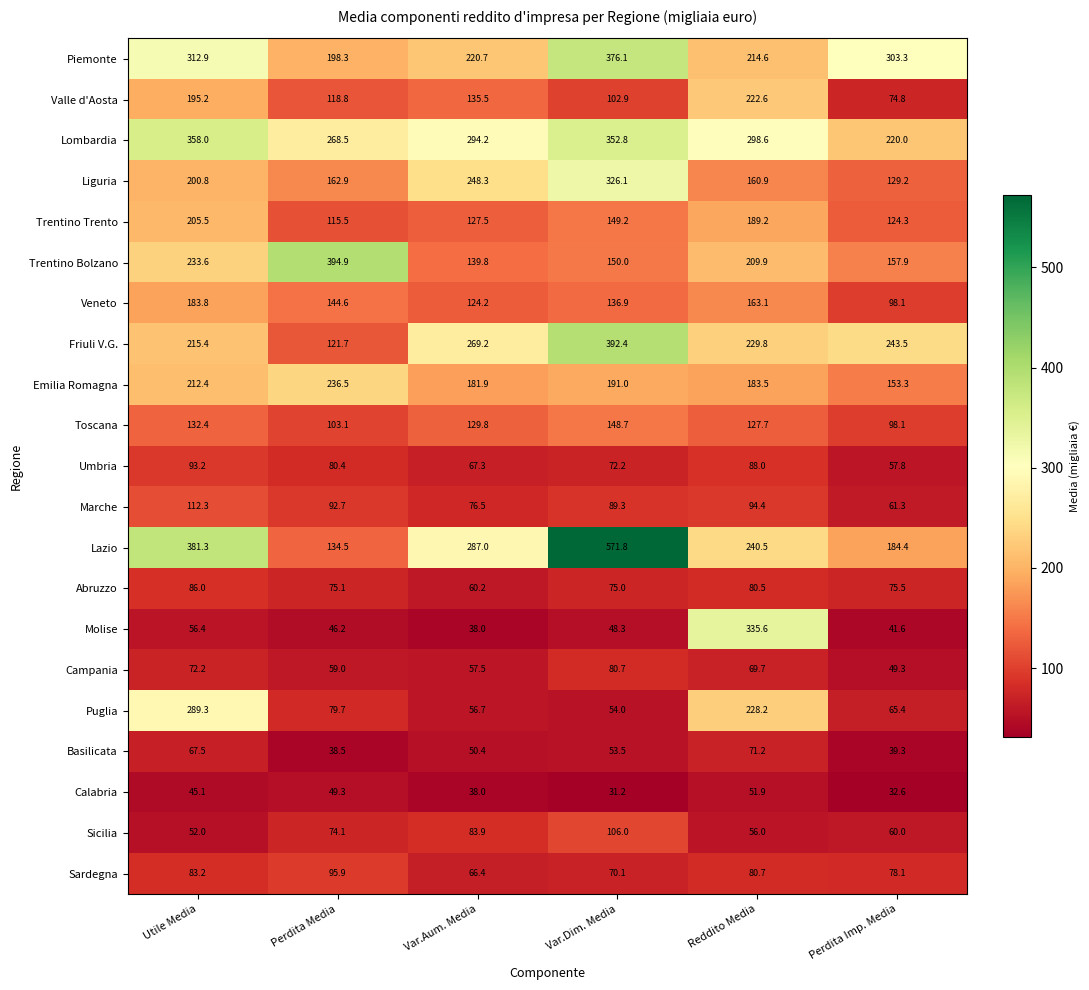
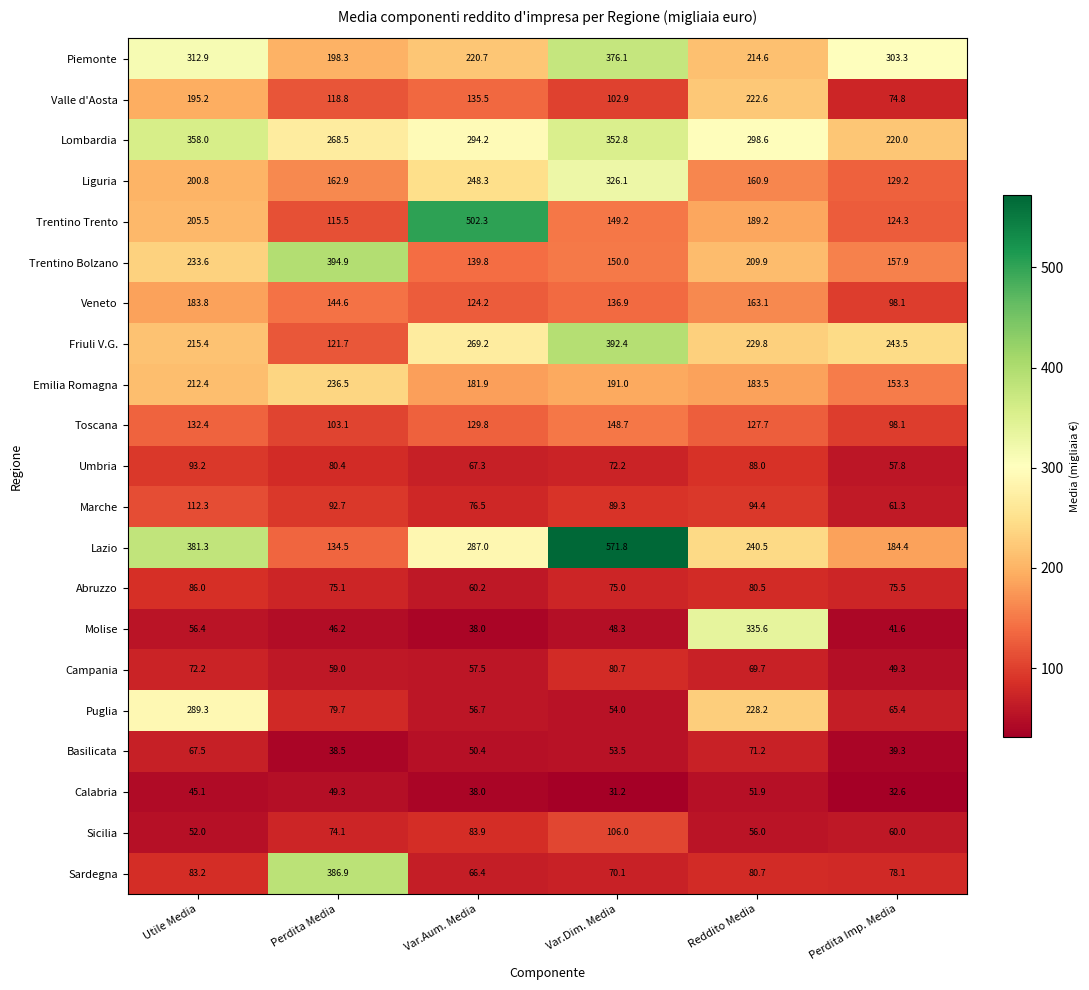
  {
    "Piemonte": {
      "Utile Media": 312.9,
      "Perdita Media": 198.3,
      "Var.Aum. Media": 220.7,
      "Var.Dim. Media": 376.1,
      "Reddito Media": 214.6,
      "Perdita Imp. Media": 303.3
    },
    "Valle d'Aosta": {
      "Utile Media": 195.2,
      "Perdita Media": 118.8,
      "Var.Aum. Media": 135.5,
      "Var.Dim. Media": 102.9,
      "Reddito Media": 222.6,
      "Perdita Imp. Media": 74.8
    },
    "Lombardia": {
      "Utile Media": 358.0,
      "Perdita Media": 268.5,
      "Var.Aum. Media": 294.2,
      "Var.Dim. Media": 352.8,
      "Reddito Media": 298.6,
      "Perdita Imp. Media": 220.0
    },
    "Liguria": {
      "Utile Media": 200.8,
      "Perdita Media": 162.9,
      "Var.Aum. Media": 248.3,
      "Var.Dim. Media": 326.1,
      "Reddito Media": 160.9,
      "Perdita Imp. Media": 129.2
    },
    "Trentino Trento": {
      "Utile Media": 205.5,
      "Perdita Media": 115.5,
-     "Var.Aum. Media": 127.5,
+     "Var.Aum. Media": 502.3,
      "Var.Dim. Media": 149.2,
      "Reddito Media": 189.2,
      "Perdita Imp. Media": 124.3
    },
    "Trentino Bolzano": {
      "Utile Media": 233.6,
      "Perdita Media": 394.9,
      "Var.Aum. Media": 139.8,
      "Var.Dim. Media": 150.0,
      "Reddito Media": 209.9,
      "Perdita Imp. Media": 157.9
    },
    "Veneto": {
      "Utile Media": 183.8,
      "Perdita Media": 144.6,
      "Var.Aum. Media": 124.2,
      "Var.Dim. Media": 136.9,
      "Reddito Media": 163.1,
      "Perdita Imp. Media": 98.1
    },
    "Friuli V.G.": {
      "Utile Media": 215.4,
      "Perdita Media": 121.7,
      "Var.Aum. Media": 269.2,
      "Var.Dim. Media": 392.4,
      "Reddito Media": 229.8,
      "Perdita Imp. Media": 243.5
    },
    "Emilia Romagna": {
      "Utile Media": 212.4,
      "Perdita Media": 236.5,
      "Var.Aum. Media": 181.9,
      "Var.Dim. Media": 191.0,
      "Reddito Media": 183.5,
      "Perdita Imp. Media": 153.3
    },
    "Toscana": {
      "Utile Media": 132.4,
      "Perdita Media": 103.1,
      "Var.Aum. Media": 129.8,
      "Var.Dim. Media": 148.7,
      "Reddito Media": 127.7,
      "Perdita Imp. Media": 98.1
    },
    "Umbria": {
      "Utile Media": 93.2,
      "Perdita Media": 80.4,
      "Var.Aum. Media": 67.3,
      "Var.Dim. Media": 72.2,
      "Reddito Media": 88.0,
      "Perdita Imp. Media": 57.8
    },
    "Marche": {
      "Utile Media": 112.3,
      "Perdita Media": 92.7,
      "Var.Aum. Media": 76.5,
      "Var.Dim. Media": 89.3,
      "Reddito Media": 94.4,
      "Perdita Imp. Media": 61.3
    },
    "Lazio": {
      "Utile Media": 381.3,
      "Perdita Media": 134.5,
      "Var.Aum. Media": 287.0,
      "Var.Dim. Media": 571.8,
      "Reddito Media": 240.5,
      "Perdita Imp. Media": 184.4
    },
    "Abruzzo": {
      "Utile Media": 86.0,
      "Perdita Media": 75.1,
      "Var.Aum. Media": 60.2,
      "Var.Dim. Media": 75.0,
      "Reddito Media": 80.5,
      "Perdita Imp. Media": 75.5
    },
    "Molise": {
      "Utile Media": 56.4,
      "Perdita Media": 46.2,
      "Var.Aum. Media": 38.0,
      "Var.Dim. Media": 48.3,
      "Reddito Media": 335.6,
      "Perdita Imp. Media": 41.6
    },
    "Campania": {
      "Utile Media": 72.2,
      "Perdita Media": 59.0,
      "Var.Aum. Media": 57.5,
      "Var.Dim. Media": 80.7,
      "Reddito Media": 69.7,
      "Perdita Imp. Media": 49.3
    },
    "Puglia": {
      "Utile Media": 289.3,
      "Perdita Media": 79.7,
      "Var.Aum. Media": 56.7,
      "Var.Dim. Media": 54.0,
      "Reddito Media": 228.2,
      "Perdita Imp. Media": 65.4
    },
    "Basilicata": {
      "Utile Media": 67.5,
      "Perdita Media": 38.5,
      "Var.Aum. Media": 50.4,
      "Var.Dim. Media": 53.5,
      "Reddito Media": 71.2,
      "Perdita Imp. Media": 39.3
    },
    "Calabria": {
      "Utile Media": 45.1,
      "Perdita Media": 49.3,
      "Var.Aum. Media": 38.0,
      "Var.Dim. Media": 31.2,
      "Reddito Media": 51.9,
      "Perdita Imp. Media": 32.6
    },
    "Sicilia": {
      "Utile Media": 52.0,
      "Perdita Media": 74.1,
      "Var.Aum. Media": 83.9,
      "Var.Dim. Media": 106.0,
      "Reddito Media": 56.0,
      "Perdita Imp. Media": 60.0
    },
    "Sardegna": {
      "Utile Media": 83.2,
-     "Perdita Media": 95.9,
+     "Perdita Media": 386.9,
      "Var.Aum. Media": 66.4,
      "Var.Dim. Media": 70.1,
      "Reddito Media": 80.7,
      "Perdita Imp. Media": 78.1
    }
  }
